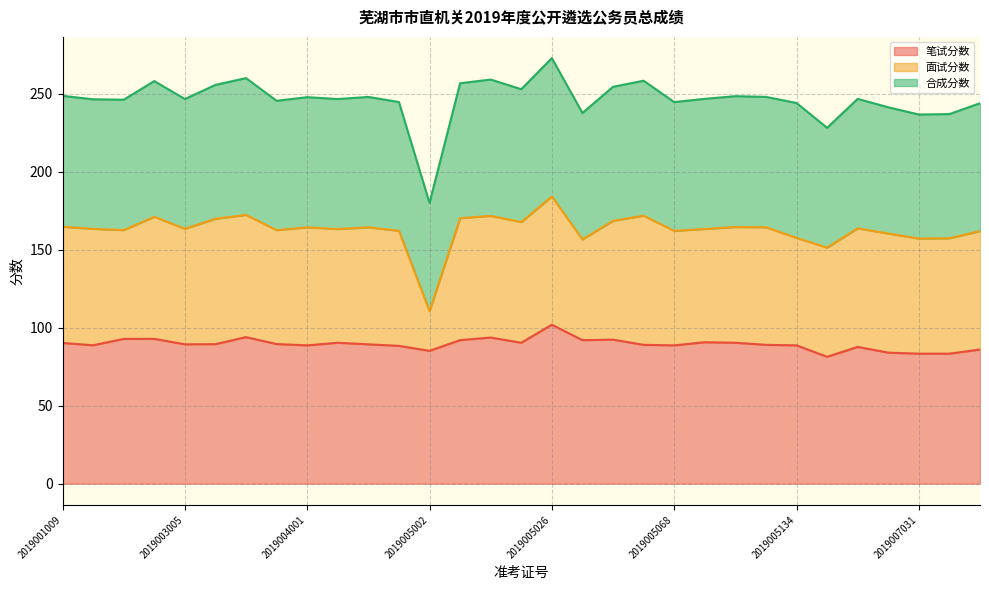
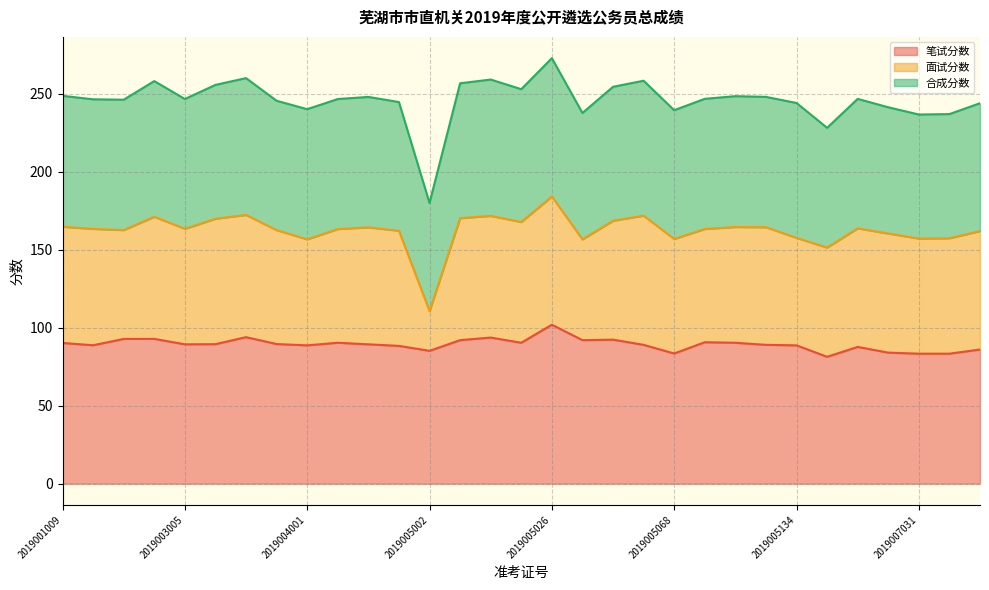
  {
    "笔试分数": {
      "2019001009": 90,
      "2019003005": 89,
      "2019004001": 89,
      "2019005002": 85,
      "2019005026": 102,
-     "2019005068": 89,
+     "2019005068": 83,
      "2019005134": 89,
      "2019007031": 83
    },
    "面试分数": {
      "2019001009": 74,
      "2019003005": 74,
-     "2019004001": 76,
+     "2019004001": 68,
      "2019005002": 25,
      "2019005026": 82,
      "2019005068": 73,
      "2019005134": 69,
      "2019007031": 74
    },
    "合成分数": {
      "2019001009": 84,
      "2019003005": 83,
      "2019004001": 83,
      "2019005002": 69,
      "2019005026": 89,
      "2019005068": 83,
      "2019005134": 86,
      "2019007031": 80
    }
  }
